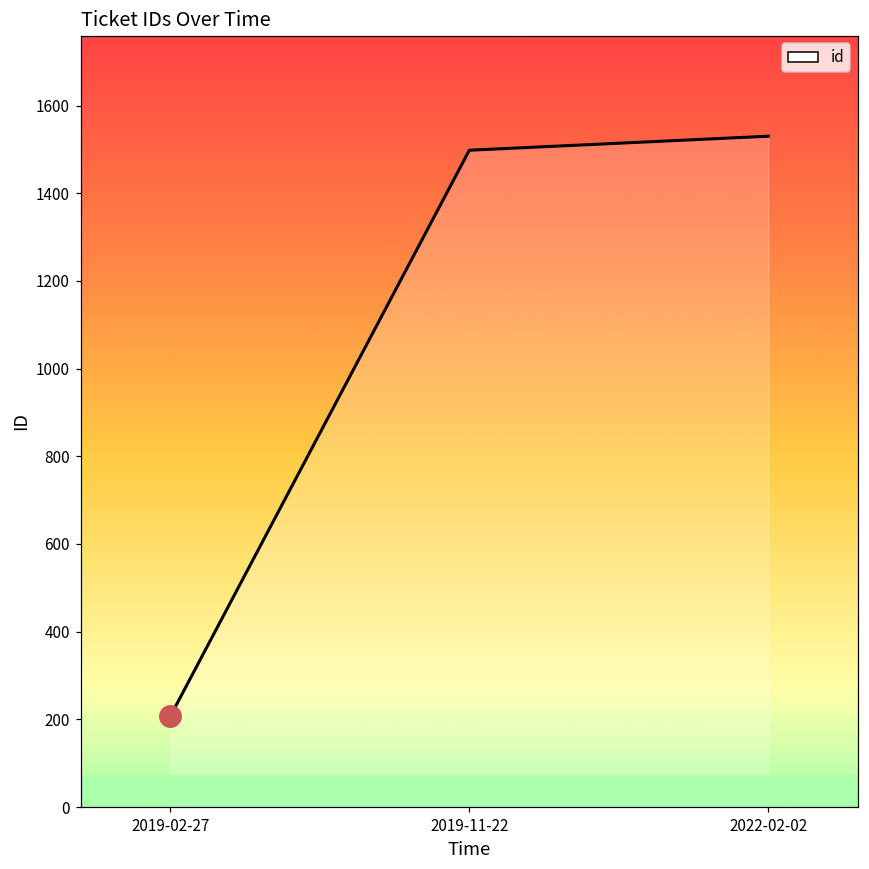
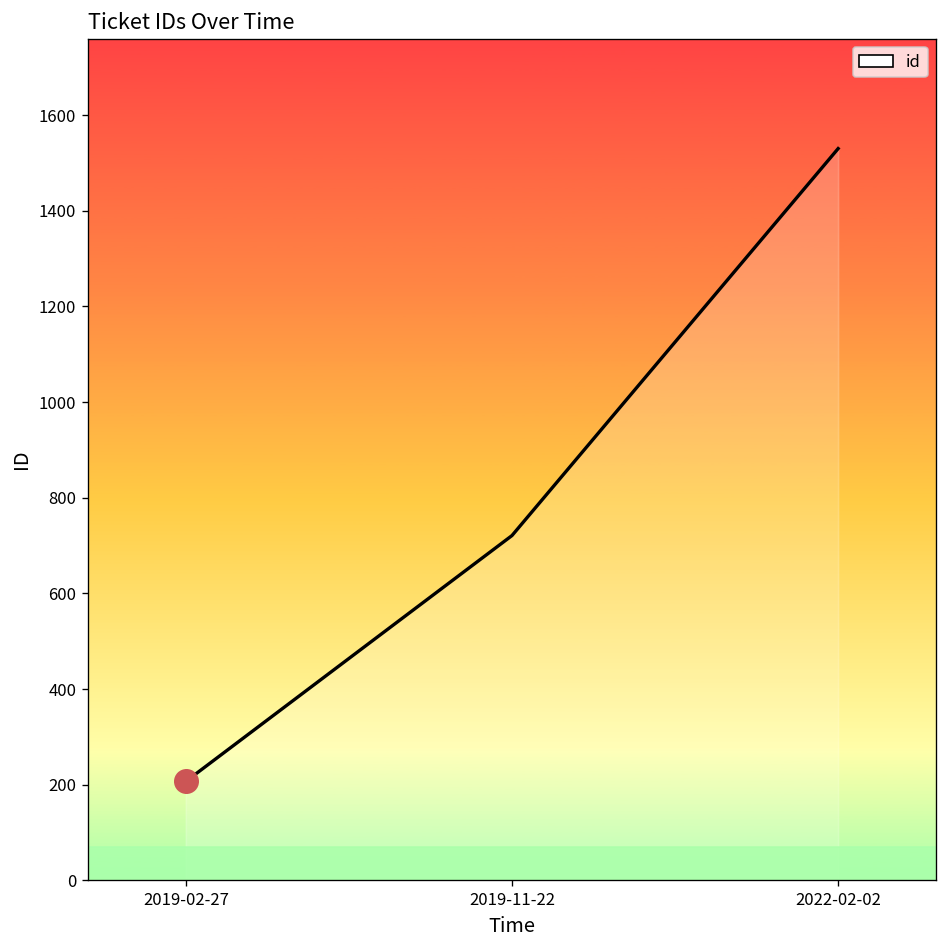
  {
    "id": {
-     "2019-11-22": 1500,
+     "2019-11-22": 720,
      "2022-02-02": 1530
    }
  }
